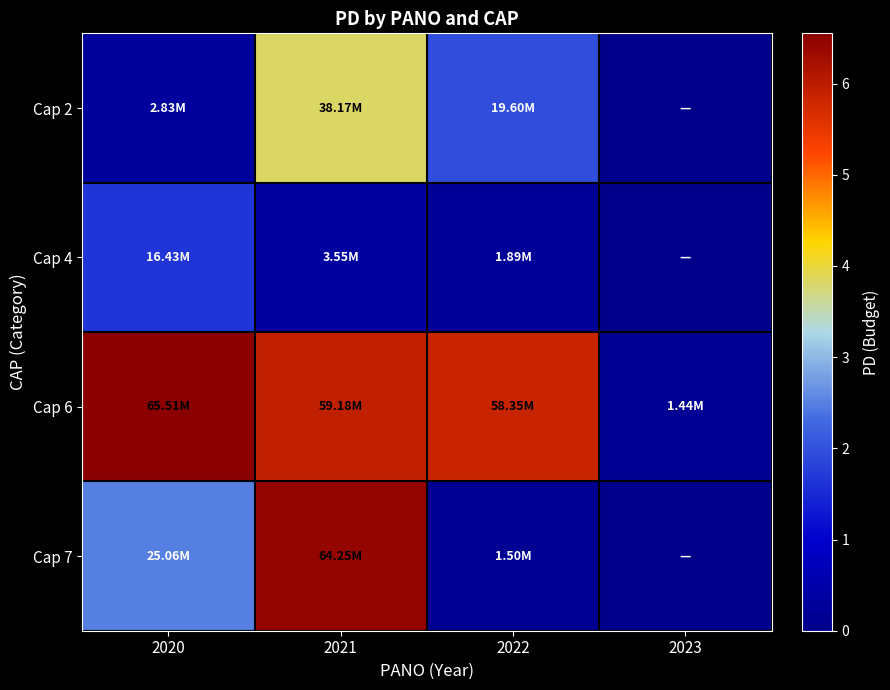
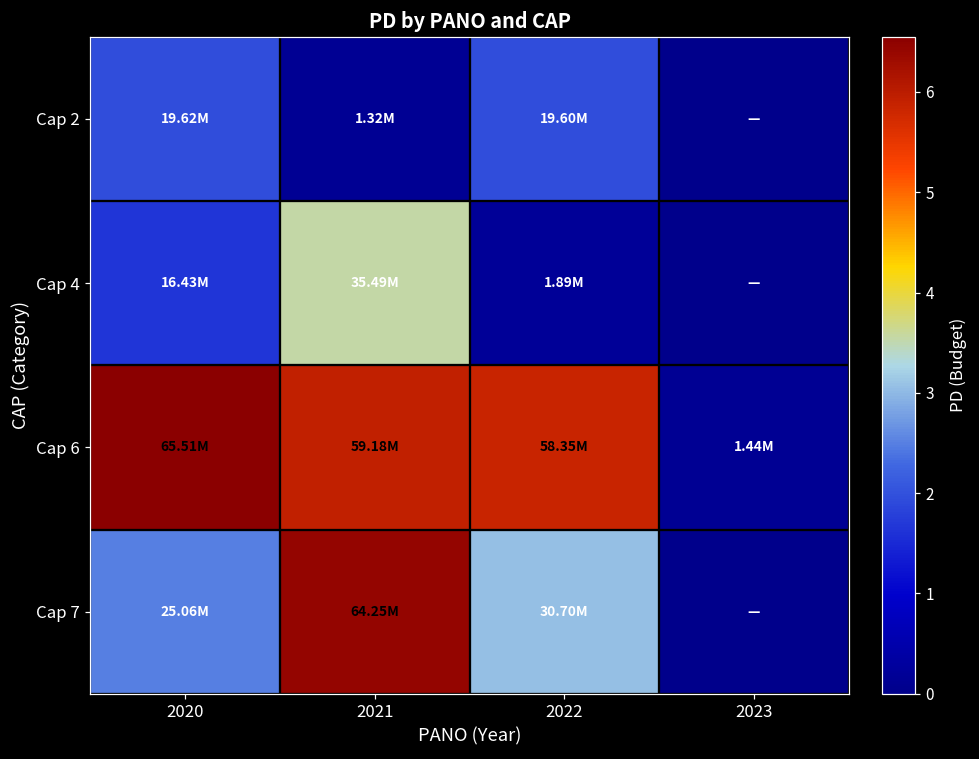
  {
    "Cap 2": {
-     "2020": "2.83M",
-     "2021": "38.17M",
+     "2020": "19.62M",
+     "2021": "1.32M",
      "2022": "19.60M"
    },
    "Cap 4": {
      "2020": "16.43M",
-     "2021": "3.55M",
+     "2021": "35.49M",
      "2022": "1.89M"
    },
    "Cap 6": {
      "2020": "65.51M",
      "2021": "59.18M",
      "2022": "58.35M",
      "2023": "1.44M"
    },
    "Cap 7": {
      "2020": "25.06M",
      "2021": "64.25M",
-     "2022": "1.50M"
+     "2022": "30.70M"
    }
  }
